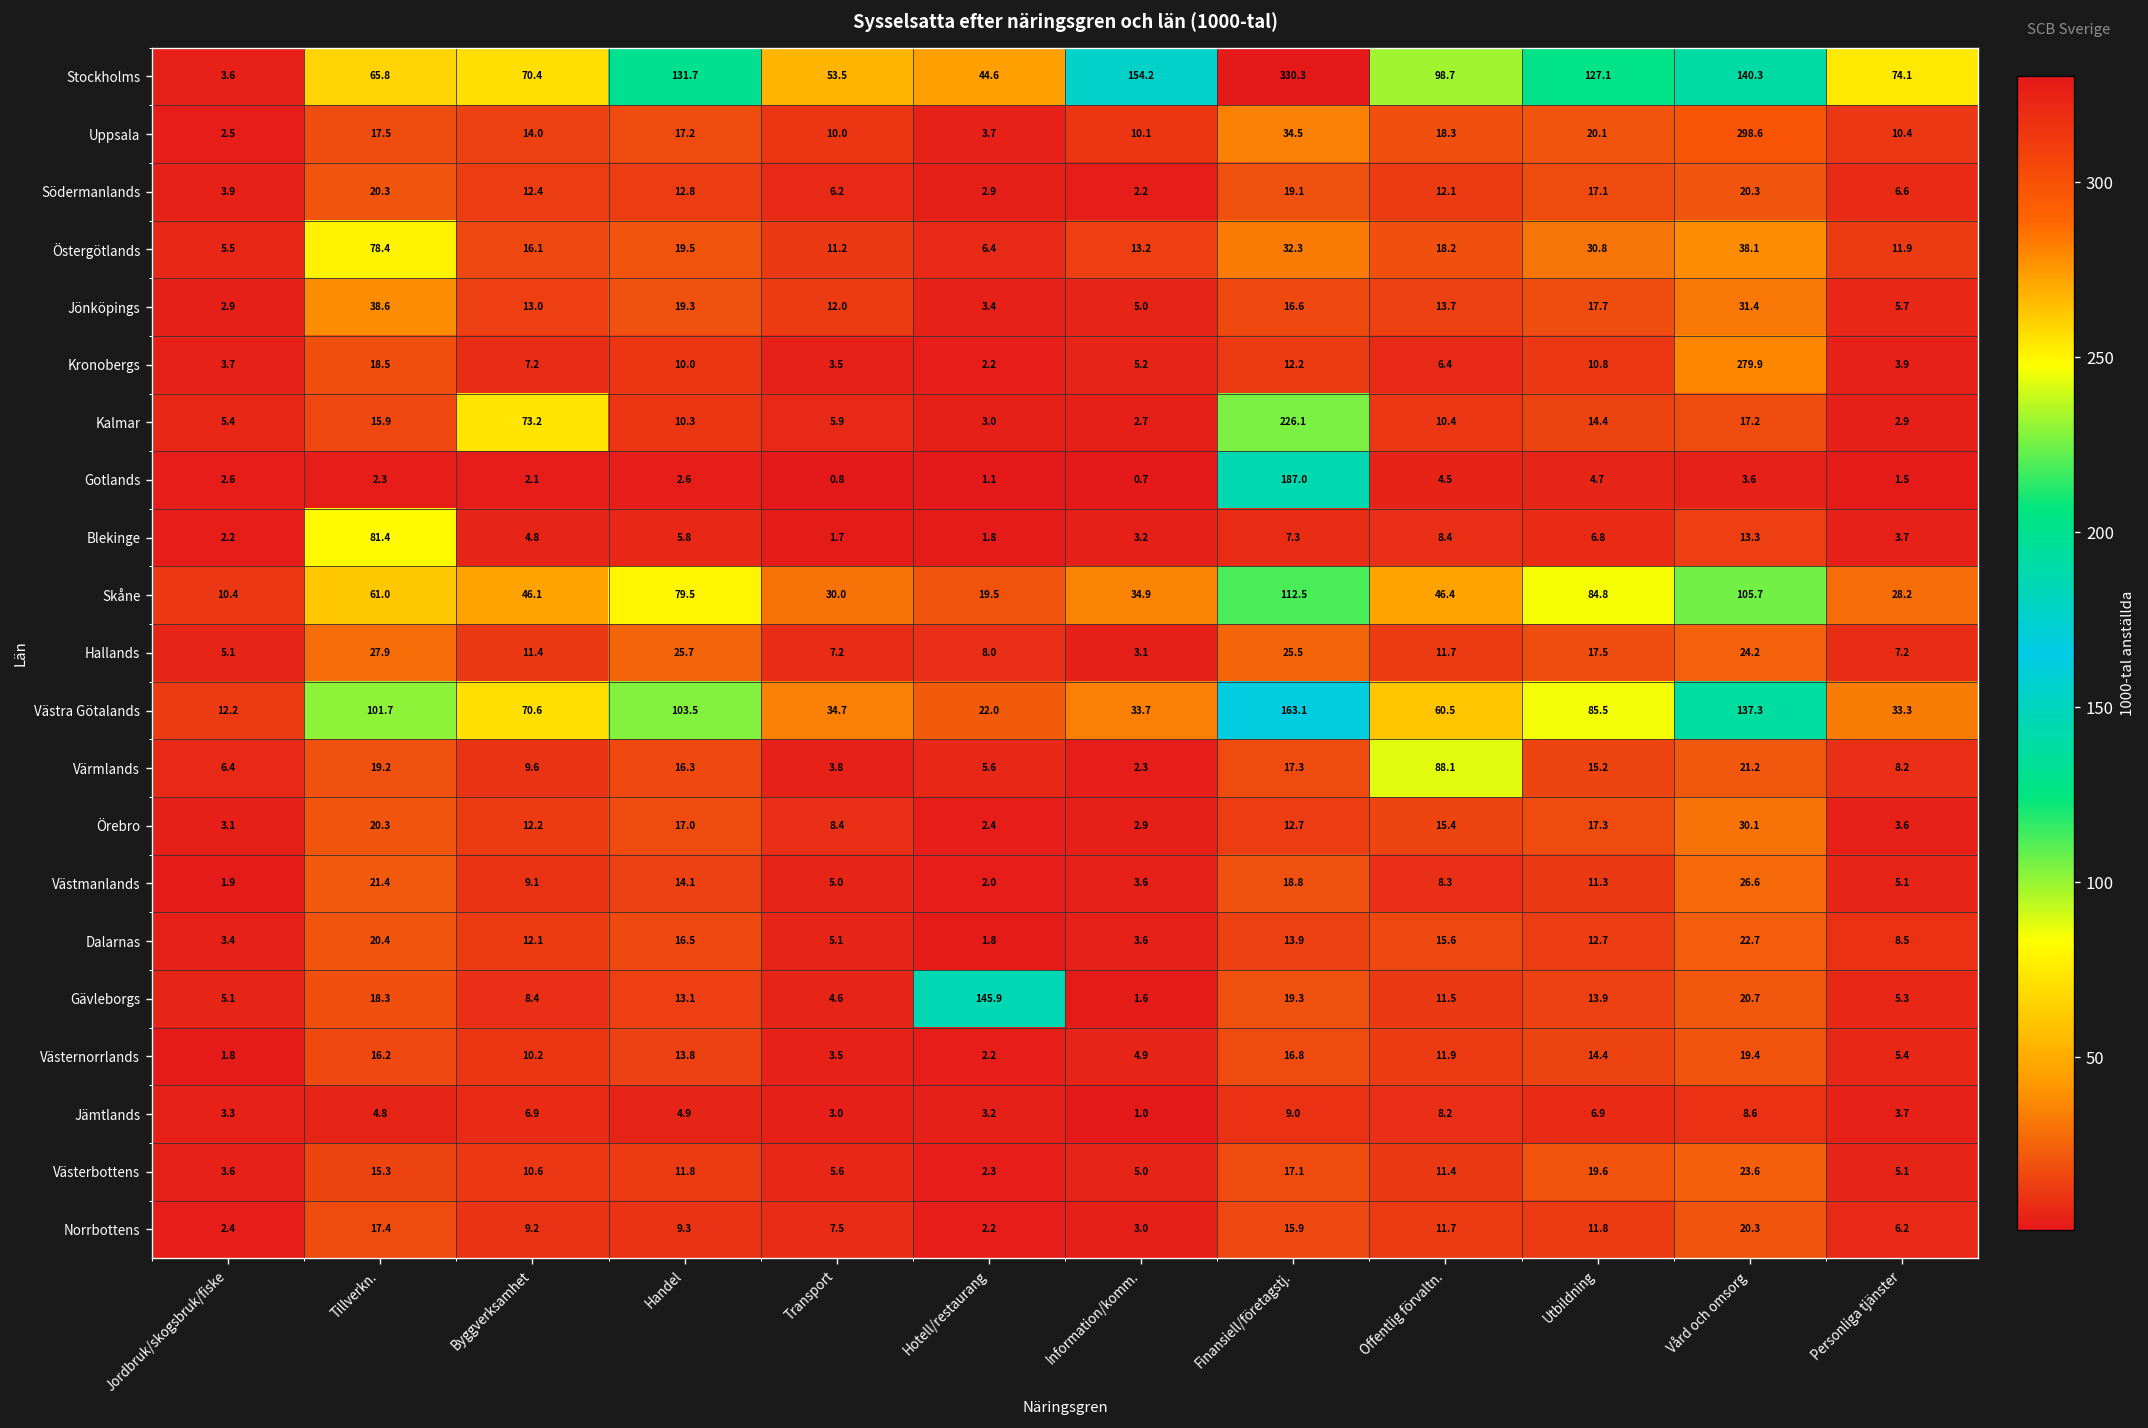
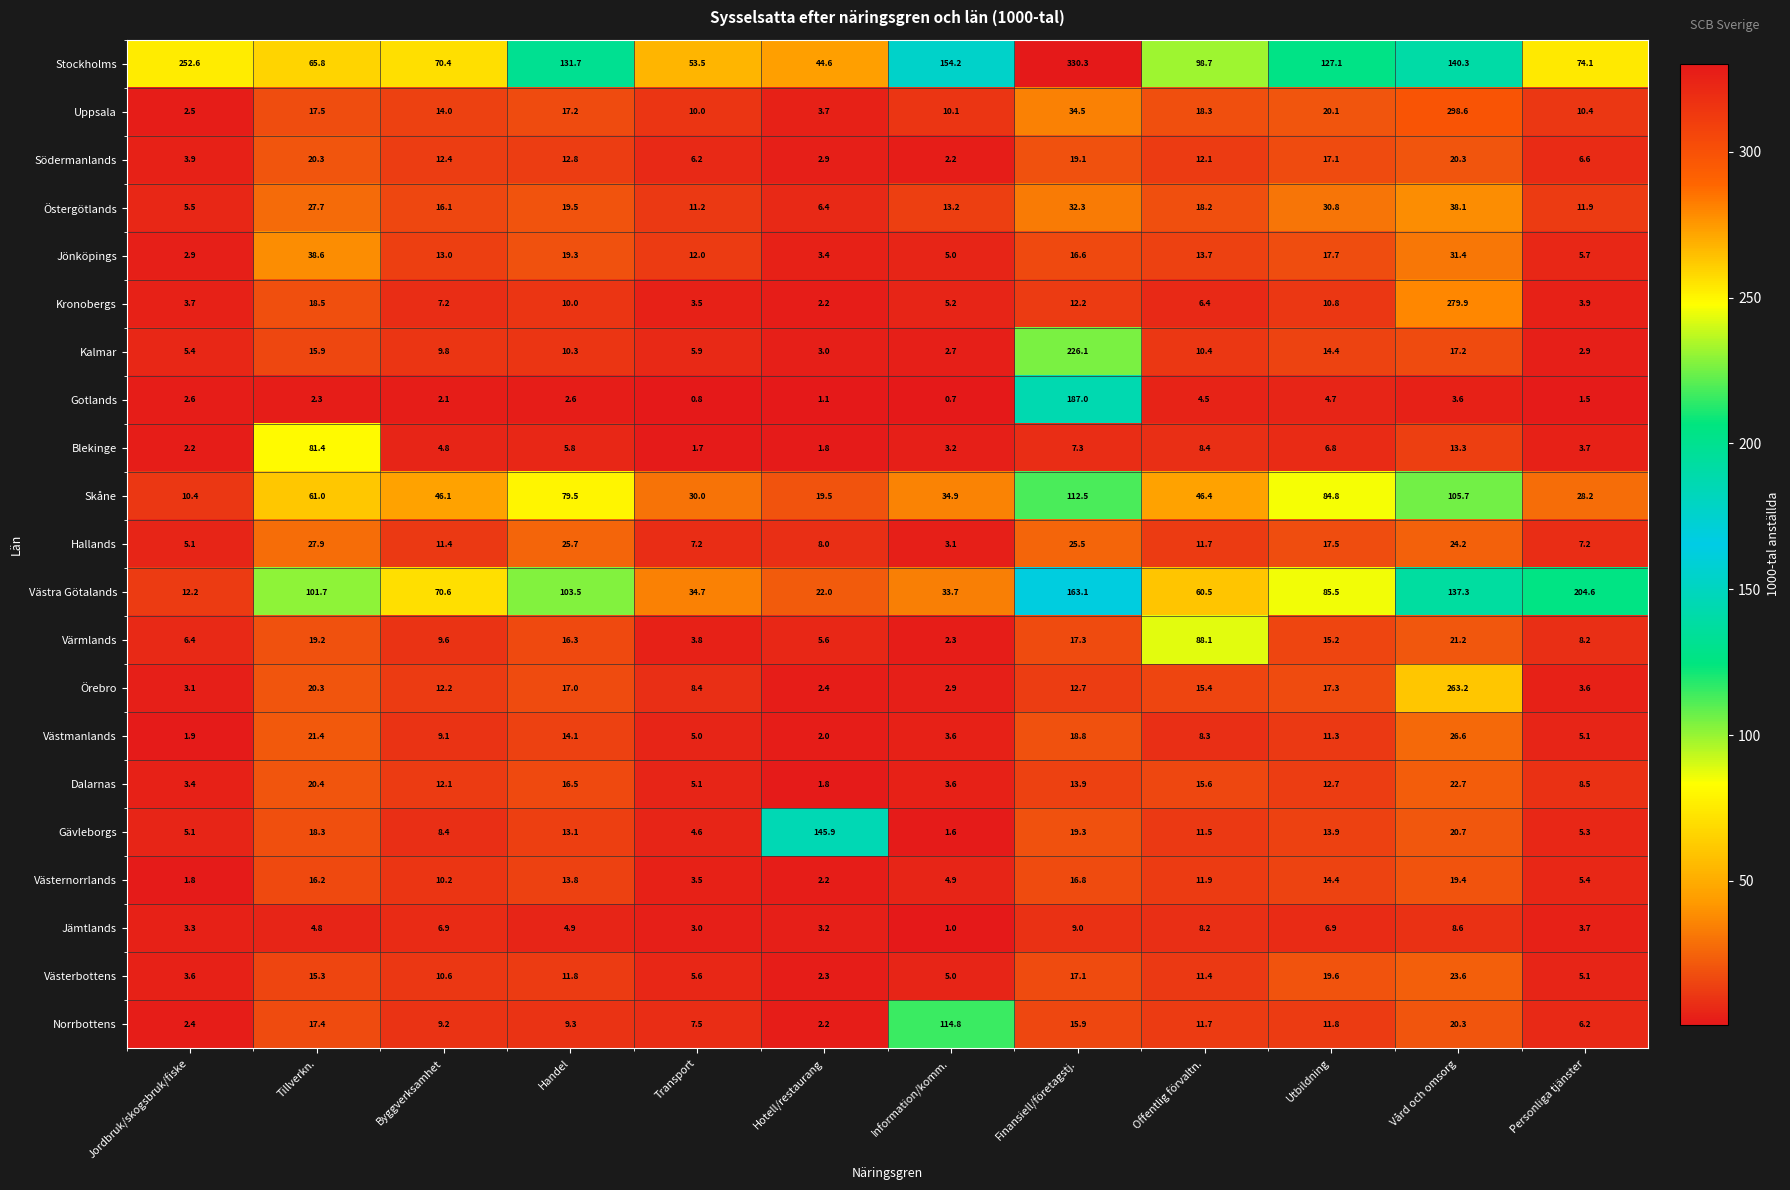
  {
    "Stockholms": {
-     "Jordbruk/skogsbruk/fiske": 3.6,
+     "Jordbruk/skogsbruk/fiske": 252.6,
      "Tillverkn.": 65.8,
      "Byggverksamhet": 70.4,
      "Handel": 131.7,
      "Transport": 53.5,
      "Hotell/restaurang": 44.6,
      "Information/komm.": 154.2,
      "Finansiell/företagstj.": 330.3,
      "Offentlig förvaltn.": 98.7,
      "Utbildning": 127.1,
      "Vård och omsorg": 140.3,
      "Personliga tjänster": 74.1
    },
    "Östergötlands": {
      "Jordbruk/skogsbruk/fiske": 5.5,
-     "Tillverkn.": 78.4,
+     "Tillverkn.": 27.7,
      "Byggverksamhet": 16.1,
      "Handel": 19.5,
      "Transport": 11.2,
      "Hotell/restaurang": 6.4,
      "Information/komm.": 13.2,
      "Finansiell/företagstj.": 32.3,
      "Offentlig förvaltn.": 18.2,
      "Utbildning": 30.8,
      "Vård och omsorg": 38.1,
      "Personliga tjänster": 11.9
    },
    "Kalmar": {
      "Jordbruk/skogsbruk/fiske": 5.4,
      "Tillverkn.": 15.9,
-     "Byggverksamhet": 73.2,
+     "Byggverksamhet": 9.8,
      "Handel": 10.3,
      "Transport": 5.9,
      "Hotell/restaurang": 3.0,
      "Information/komm.": 2.7,
      "Finansiell/företagstj.": 226.1,
      "Offentlig förvaltn.": 10.4,
      "Utbildning": 14.4,
      "Vård och omsorg": 17.2,
      "Personliga tjänster": 2.9
    },
    "Västra Götalands": {
      "Jordbruk/skogsbruk/fiske": 12.2,
      "Tillverkn.": 101.7,
      "Byggverksamhet": 70.6,
      "Handel": 103.5,
      "Transport": 34.7,
      "Hotell/restaurang": 22.0,
      "Information/komm.": 33.7,
      "Finansiell/företagstj.": 163.1,
      "Offentlig förvaltn.": 60.5,
      "Utbildning": 85.5,
      "Vård och omsorg": 137.3,
-     "Personliga tjänster": 33.3
+     "Personliga tjänster": 204.6
    },
    "Örebro": {
      "Jordbruk/skogsbruk/fiske": 3.1,
      "Tillverkn.": 20.3,
      "Byggverksamhet": 12.2,
      "Handel": 17.0,
      "Transport": 8.4,
      "Hotell/restaurang": 2.4,
      "Information/komm.": 2.9,
      "Finansiell/företagstj.": 12.7,
      "Offentlig förvaltn.": 15.4,
      "Utbildning": 17.3,
-     "Vård och omsorg": 30.1,
+     "Vård och omsorg": 263.2,
      "Personliga tjänster": 3.6
    },
    "Norrbottens": {
      "Jordbruk/skogsbruk/fiske": 2.4,
      "Tillverkn.": 17.4,
      "Byggverksamhet": 9.2,
      "Handel": 9.3,
      "Transport": 7.5,
      "Hotell/restaurang": 2.2,
-     "Information/komm.": 3.0,
+     "Information/komm.": 114.8,
      "Finansiell/företagstj.": 15.9,
      "Offentlig förvaltn.": 11.7,
      "Utbildning": 11.8,
      "Vård och omsorg": 20.3,
      "Personliga tjänster": 6.2
    }
  }
